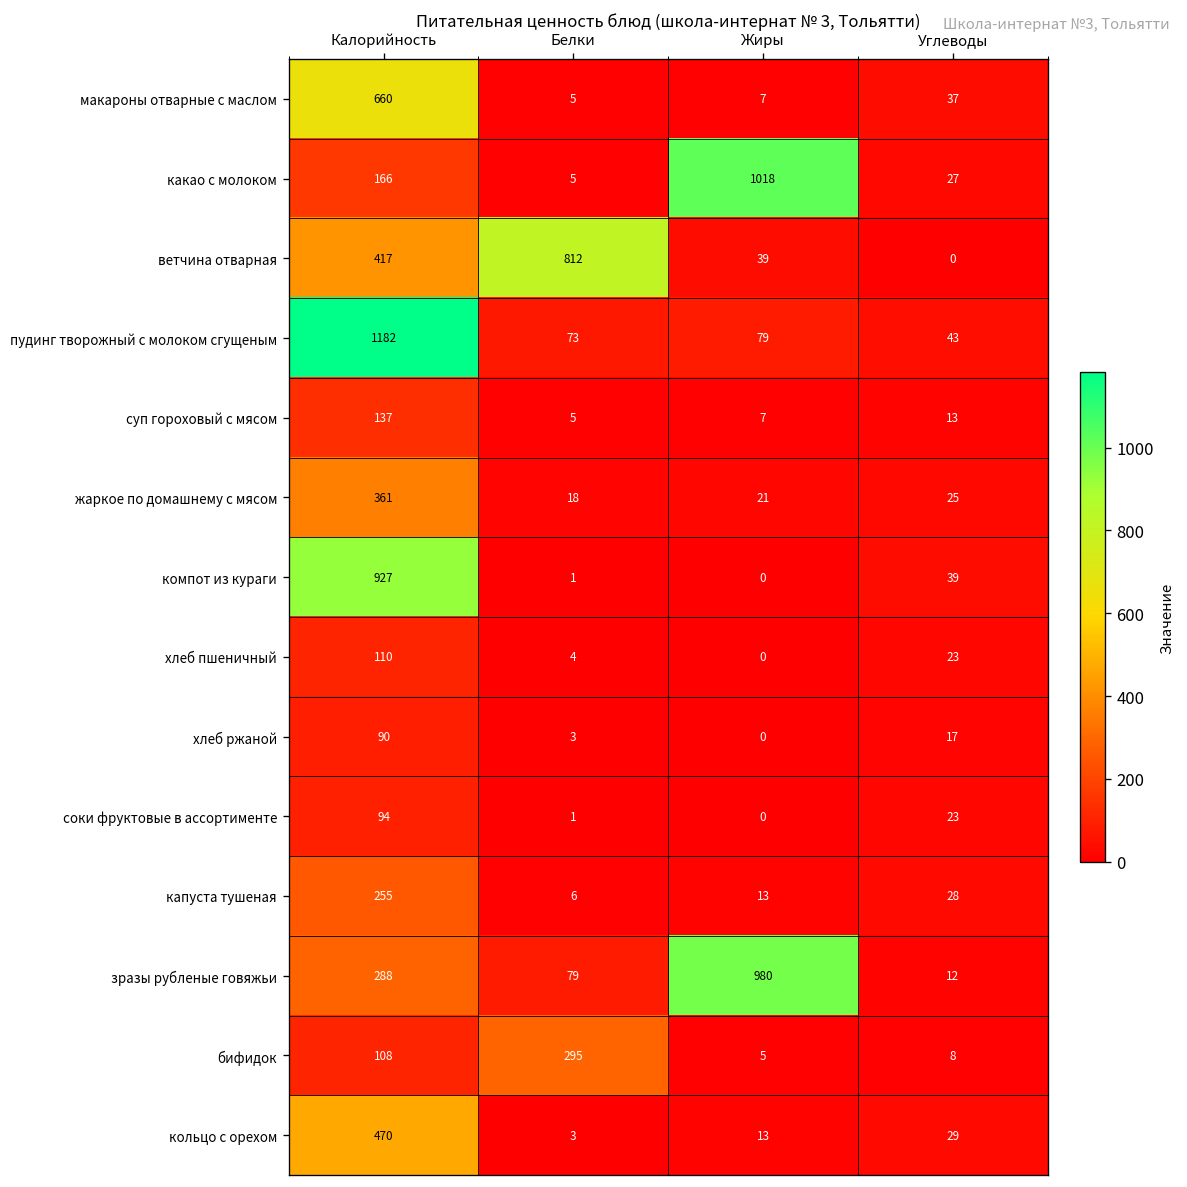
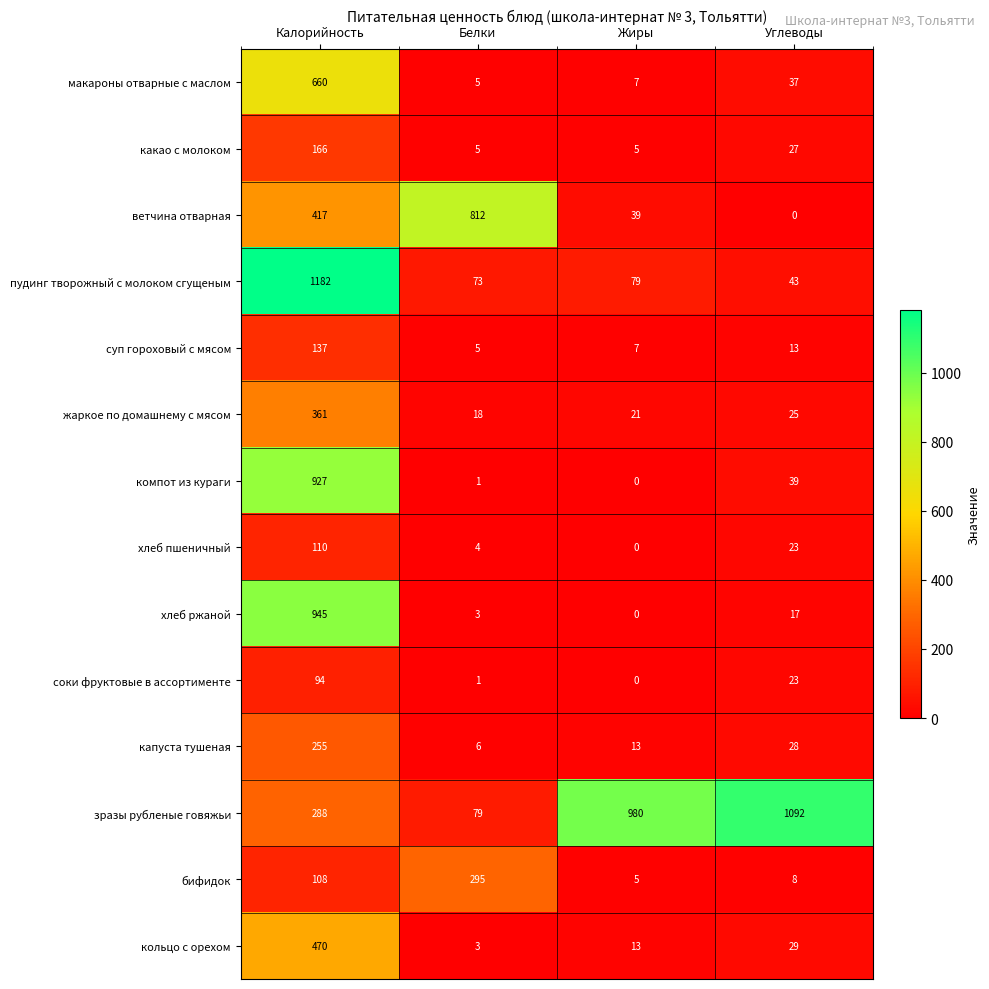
  {
    "макароны отварные с маслом": {
      "Калорийность": 660,
      "Белки": 5,
      "Жиры": 7,
      "Углеводы": 37
    },
    "какао с молоком": {
      "Калорийность": 166,
      "Белки": 5,
-     "Жиры": 1018,
+     "Жиры": 5,
      "Углеводы": 27
    },
    "ветчина отварная": {
      "Калорийность": 417,
      "Белки": 812,
      "Жиры": 39,
      "Углеводы": 0
    },
    "пудинг творожный с молоком сгущеным": {
      "Калорийность": 1182,
      "Белки": 73,
      "Жиры": 79,
      "Углеводы": 43
    },
    "суп гороховый с мясом": {
      "Калорийность": 137,
      "Белки": 5,
      "Жиры": 7,
      "Углеводы": 13
    },
    "жаркое по домашнему с мясом": {
      "Калорийность": 361,
      "Белки": 18,
      "Жиры": 21,
      "Углеводы": 25
    },
    "компот из кураги": {
      "Калорийность": 927,
      "Белки": 1,
      "Жиры": 0,
      "Углеводы": 39
    },
    "хлеб пшеничный": {
      "Калорийность": 110,
      "Белки": 4,
      "Жиры": 0,
      "Углеводы": 23
    },
    "хлеб ржаной": {
-     "Калорийность": 90,
+     "Калорийность": 945,
      "Белки": 3,
      "Жиры": 0,
      "Углеводы": 17
    },
    "соки фруктовые в ассортименте": {
      "Калорийность": 94,
      "Белки": 1,
      "Жиры": 0,
      "Углеводы": 23
    },
    "капуста тушеная": {
      "Калорийность": 255,
      "Белки": 6,
      "Жиры": 13,
      "Углеводы": 28
    },
    "зразы рубленые говяжьи": {
      "Калорийность": 288,
      "Белки": 79,
      "Жиры": 980,
-     "Углеводы": 12
+     "Углеводы": 1092
    },
    "бифидок": {
      "Калорийность": 108,
      "Белки": 295,
      "Жиры": 5,
      "Углеводы": 8
    },
    "кольцо с орехом": {
      "Калорийность": 470,
      "Белки": 3,
      "Жиры": 13,
      "Углеводы": 29
    }
  }
